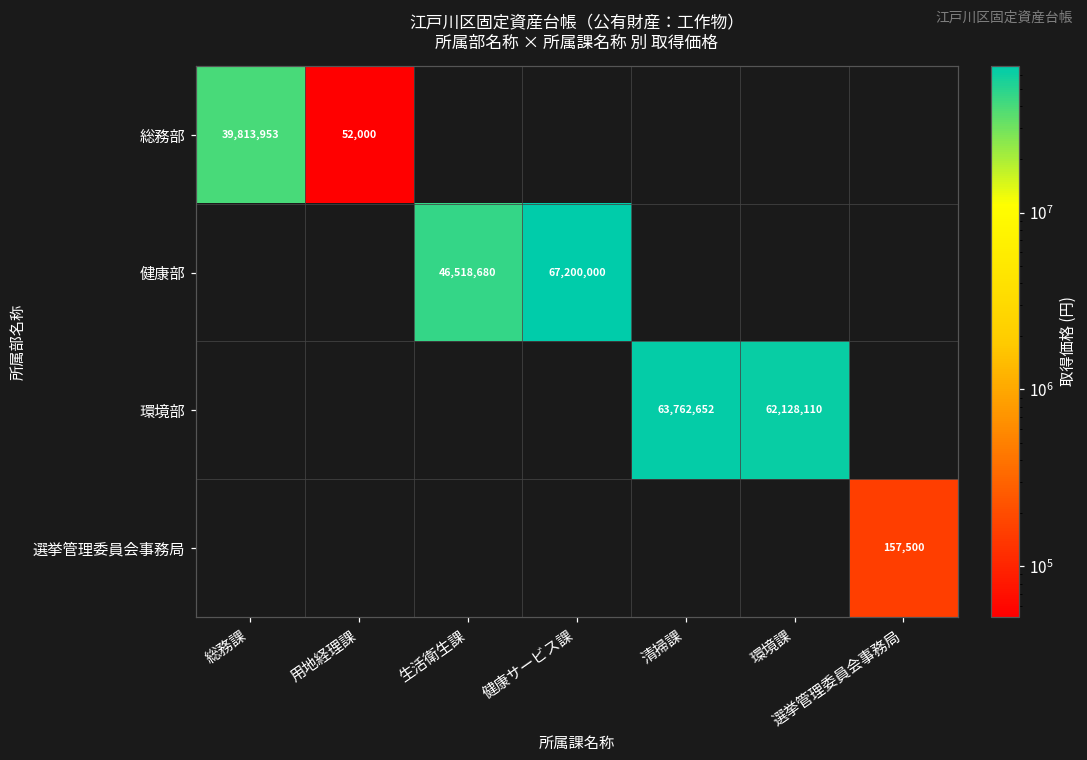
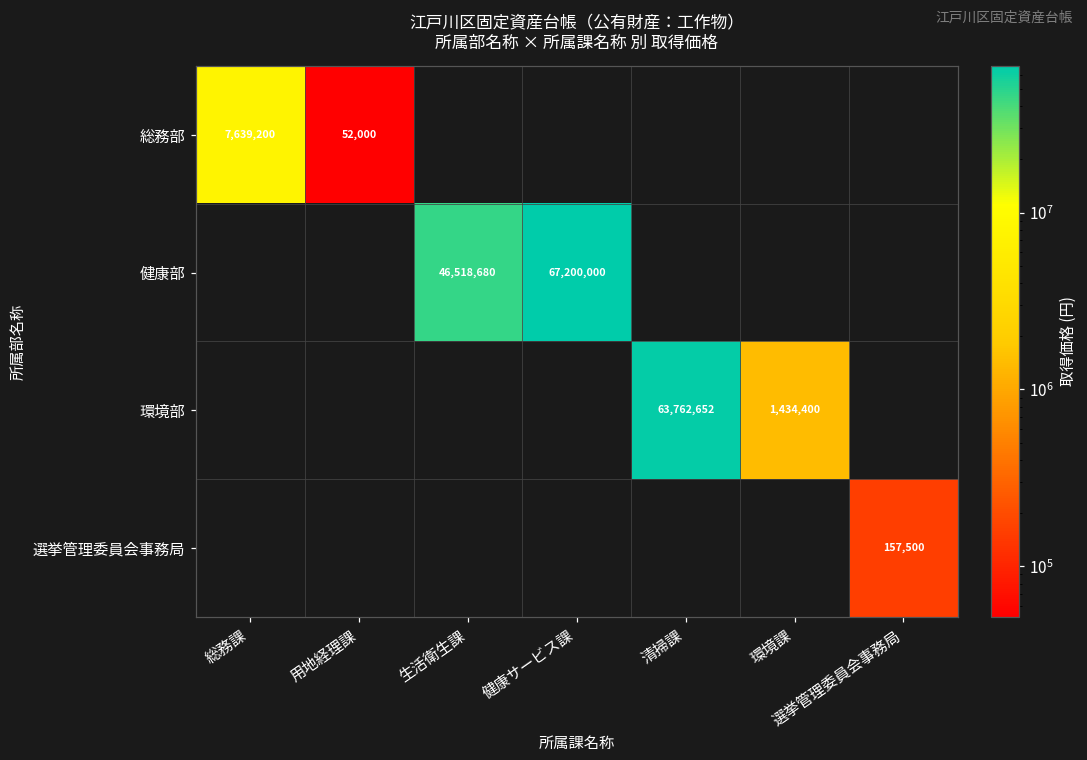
  {
    "総務部": {
-     "総務課": "39,813,953",
+     "総務課": "7,639,200",
      "用地経理課": "52,000"
    },
    "健康部": {
      "生活衛生課": "46,518,680",
      "健康サービス課": "67,200,000"
    },
    "環境部": {
      "清掃課": "63,762,652",
-     "環境課": "62,128,110"
+     "環境課": "1,434,400"
    },
    "選挙管理委員会事務局": {
      "選挙管理委員会事務局": "157,500"
    }
  }
